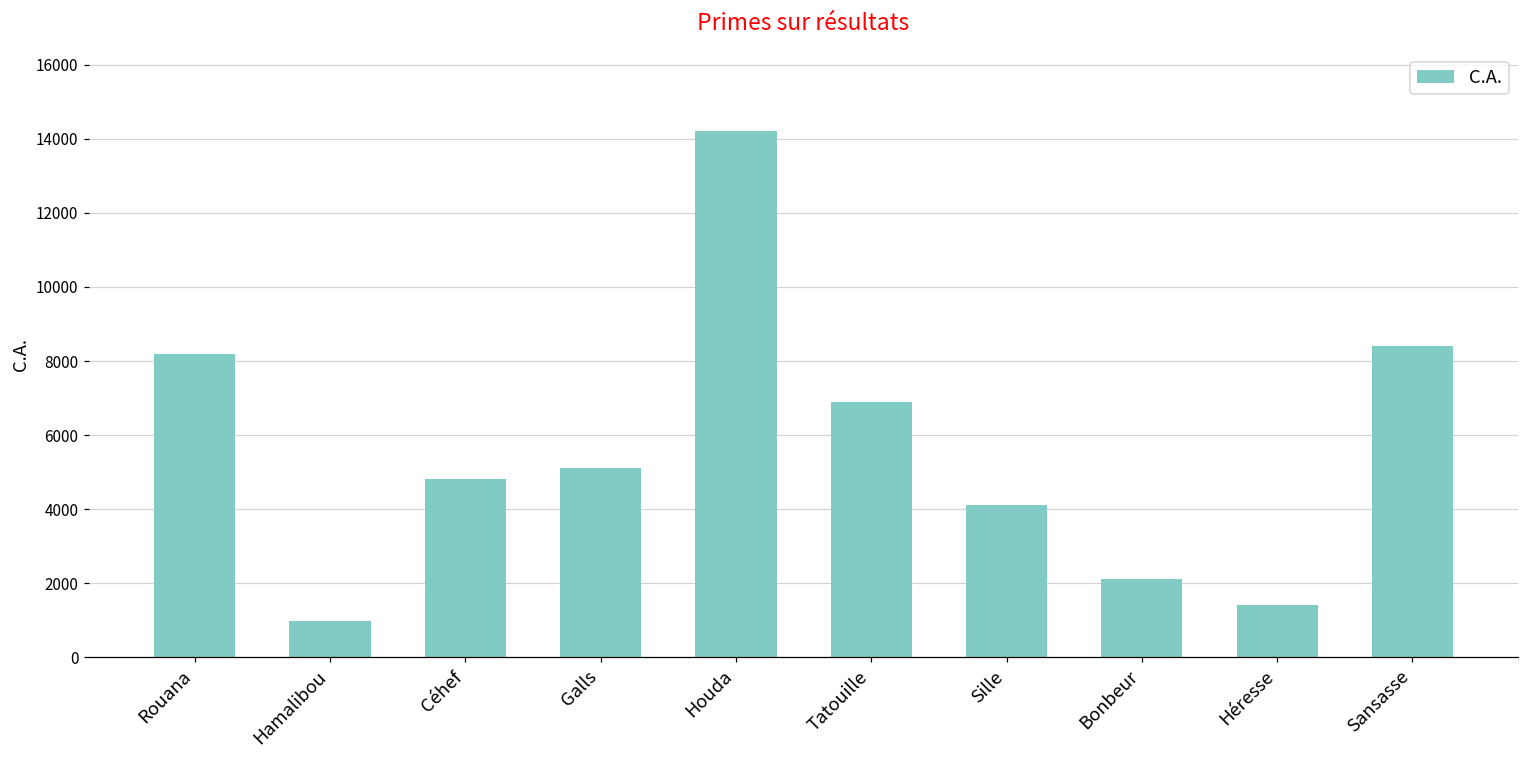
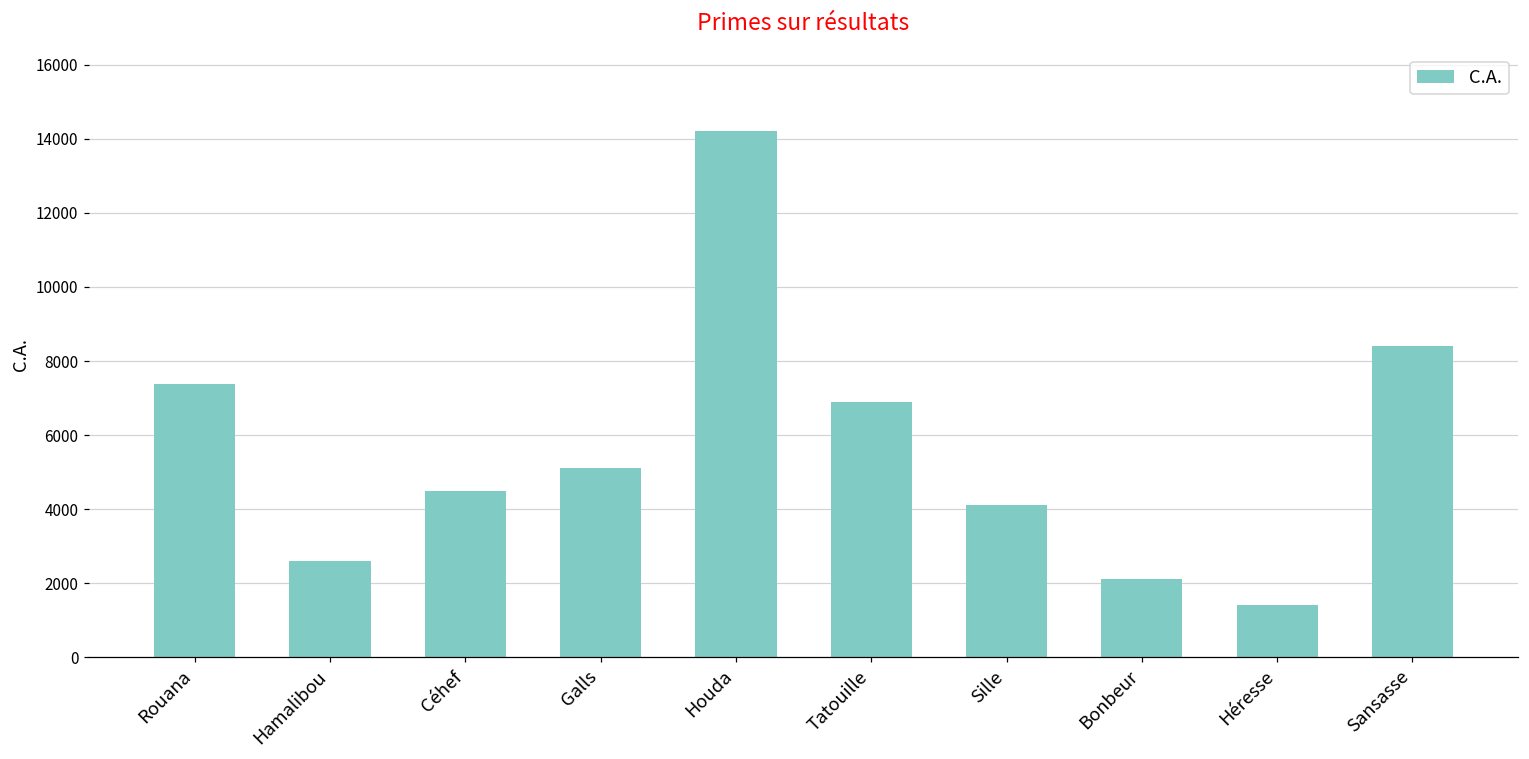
  {
-   "Rouana": 8200,
-   "Hamalibou": 1000,
-   "Céhef": 4800,
+   "Rouana": 7400,
+   "Hamalibou": 2600,
+   "Céhef": 4500,
    "Galls": 5100,
    "Houda": 14200,
    "Tatouille": 6900,
    "Sille": 4100,
    "Bonbeur": 2100,
    "Héresse": 1400,
    "Sansasse": 8400
  }
